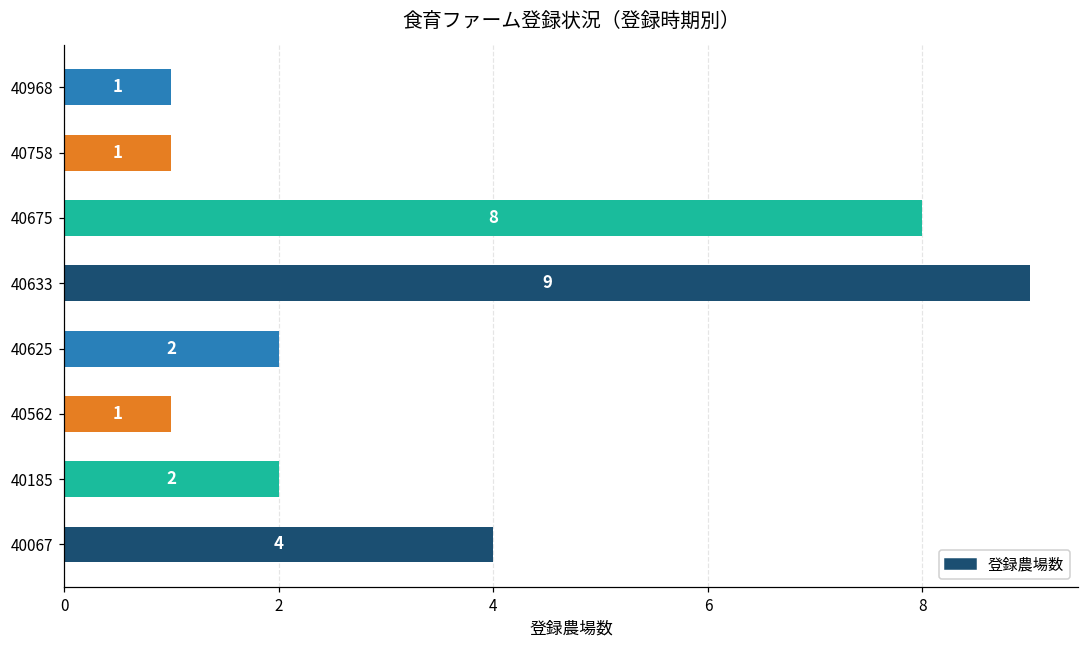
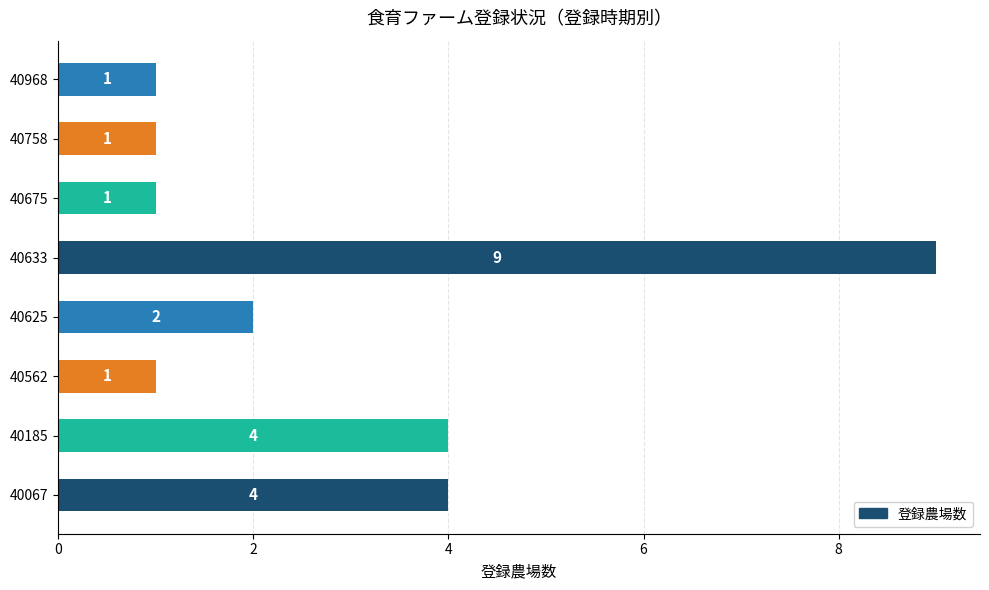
  {
    "40968": 1,
    "40758": 1,
-   "40675": 8,
+   "40675": 1,
    "40633": 9,
    "40625": 2,
    "40562": 1,
-   "40185": 2,
+   "40185": 4,
    "40067": 4
  }
